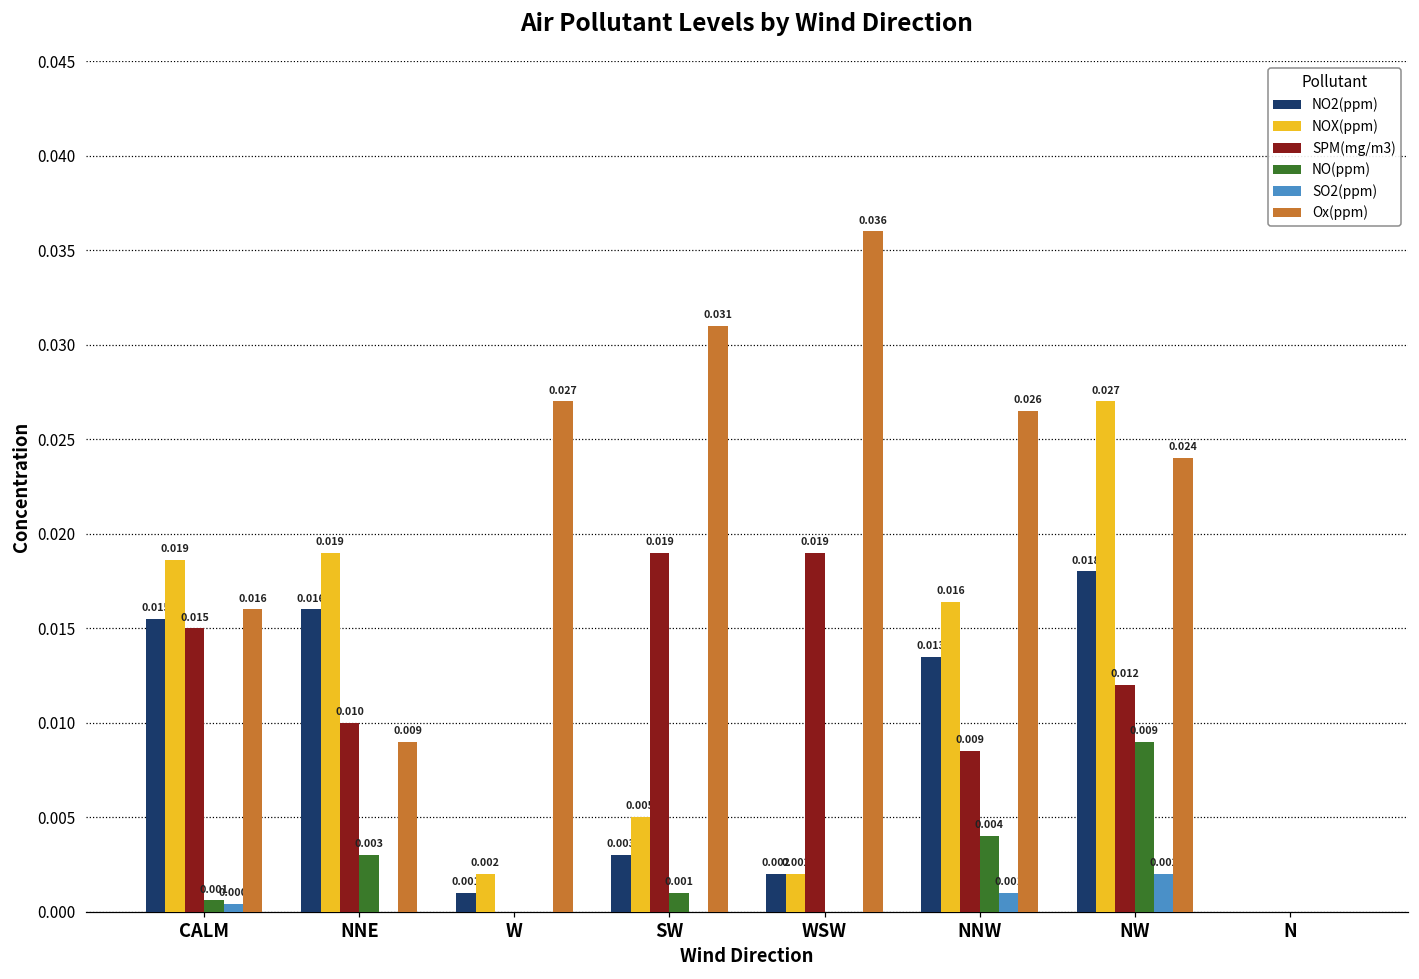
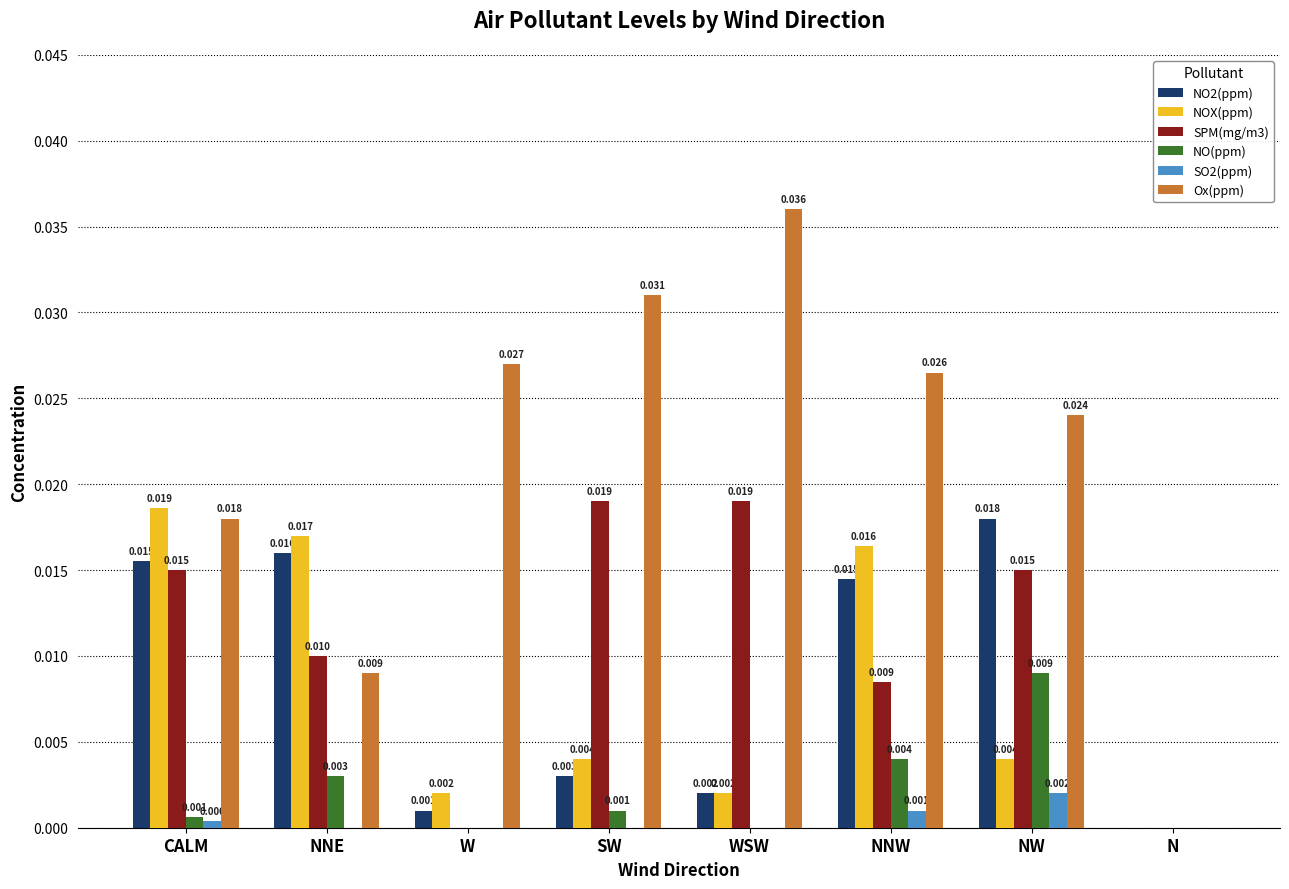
  {
    "NO2(ppm)": {
      "CALM": 0.015,
      "NNE": 0.016,
      "W": 0.001,
      "SW": 0.003,
-     "NNW": 0.013,
+     "NNW": 0.015,
      "NW": 0.018
    },
    "NOX(ppm)": {
      "CALM": 0.019,
-     "NNE": 0.019,
+     "NNE": 0.017,
      "W": 0.002,
-     "SW": 0.005,
+     "SW": 0.004,
      "NNW": 0.016,
-     "NW": 0.027
+     "NW": 0.004
    },
    "SPM(mg/m3)": {
      "CALM": 0.015,
      "NNE": 0.010,
      "SW": 0.019,
      "WSW": 0.019,
      "NNW": 0.009,
-     "NW": 0.012
+     "NW": 0.015
    },
    "NO(ppm)": {
      "NNE": 0.003,
      "SW": 0.001,
      "NNW": 0.004,
      "NW": 0.009
    },
    "SO2(ppm)": {
      "NNW": 0.001,
      "NW": 0.002
    },
    "Ox(ppm)": {
-     "CALM": 0.016,
+     "CALM": 0.018,
      "NNE": 0.009,
      "W": 0.027,
      "SW": 0.031,
      "WSW": 0.036,
      "NNW": 0.026,
      "NW": 0.024
    }
  }
